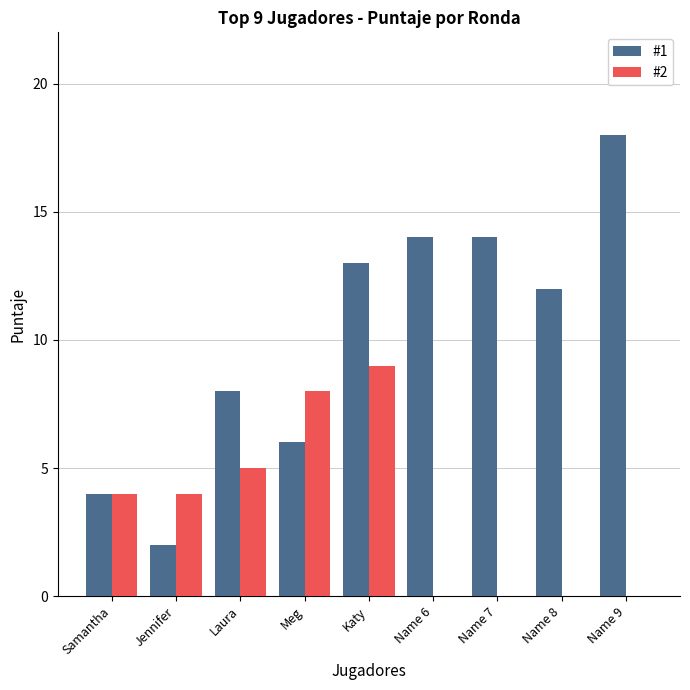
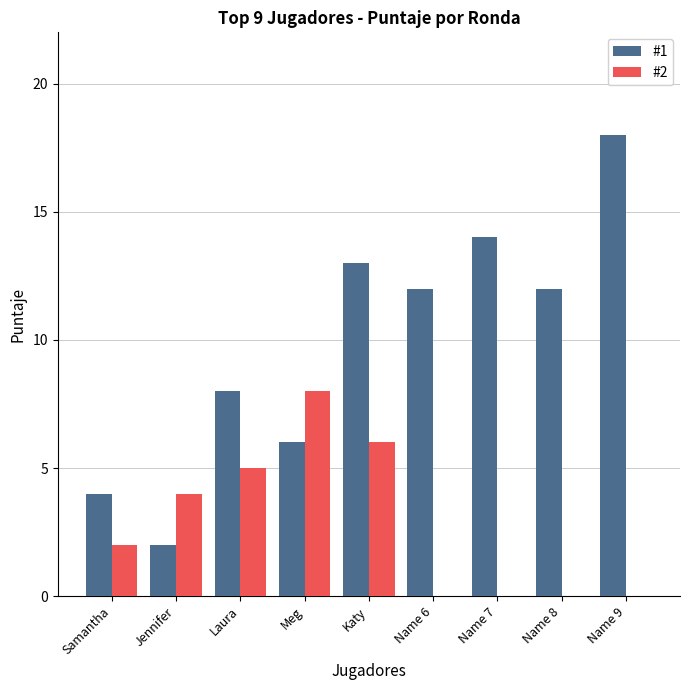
  {
    "#1": {
      "Samantha": 4,
      "Jennifer": 2,
      "Laura": 8,
      "Meg": 6,
      "Katy": 13,
-     "Name 6": 14,
+     "Name 6": 12,
      "Name 7": 14,
      "Name 8": 12,
      "Name 9": 18
    },
    "#2": {
-     "Samantha": 4,
+     "Samantha": 2,
      "Jennifer": 4,
      "Laura": 5,
      "Meg": 8,
-     "Katy": 9,
+     "Katy": 6,
      "Name 6": 0,
      "Name 7": 0,
      "Name 8": 0,
      "Name 9": 0
    }
  }
